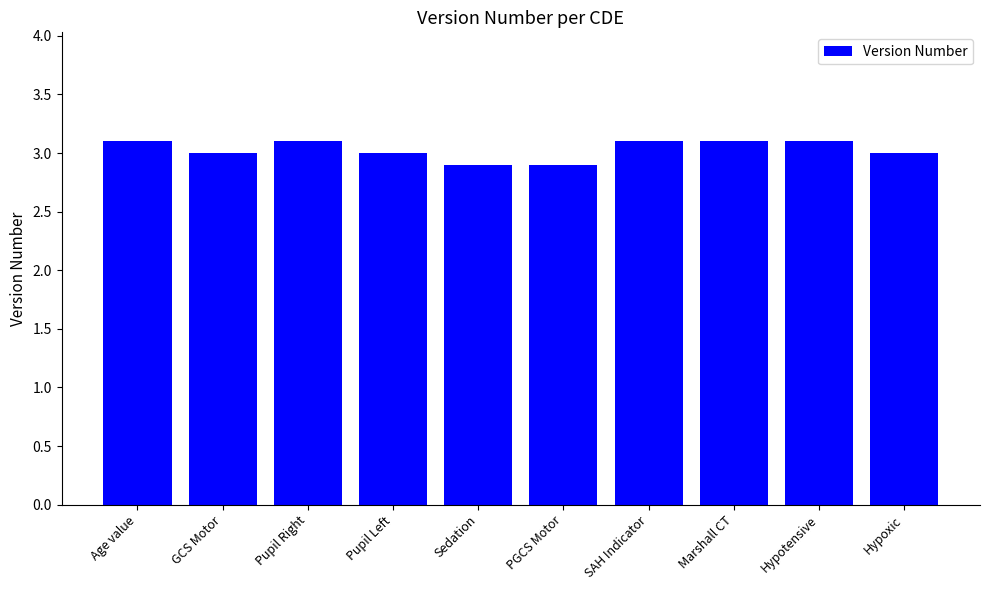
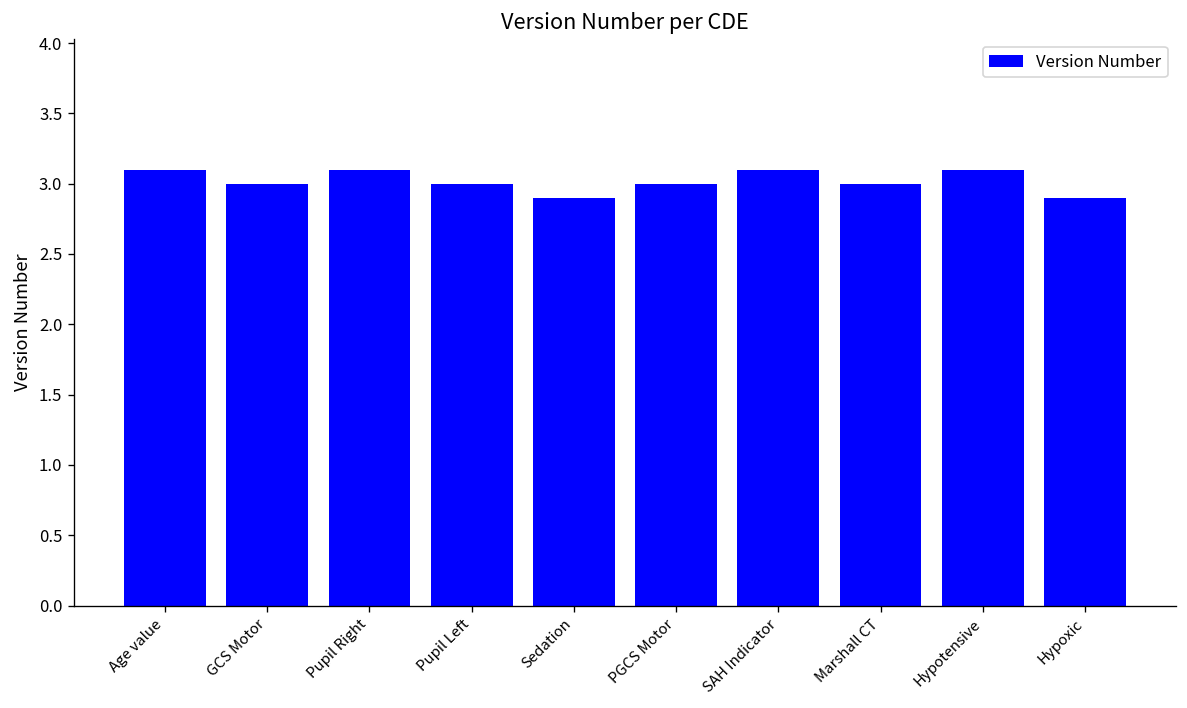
  {
    "Age value": 3.1,
    "GCS Motor": 3.0,
    "Pupil Right": 3.1,
    "Pupil Left": 3.0,
    "Sedation": 2.9,
-   "PGCS Motor": 2.9,
+   "PGCS Motor": 3.0,
    "SAH Indicator": 3.1,
-   "Marshall CT": 3.1,
+   "Marshall CT": 3.0,
    "Hypotensive": 3.1,
-   "Hypoxic": 3.0
+   "Hypoxic": 2.9
  }
